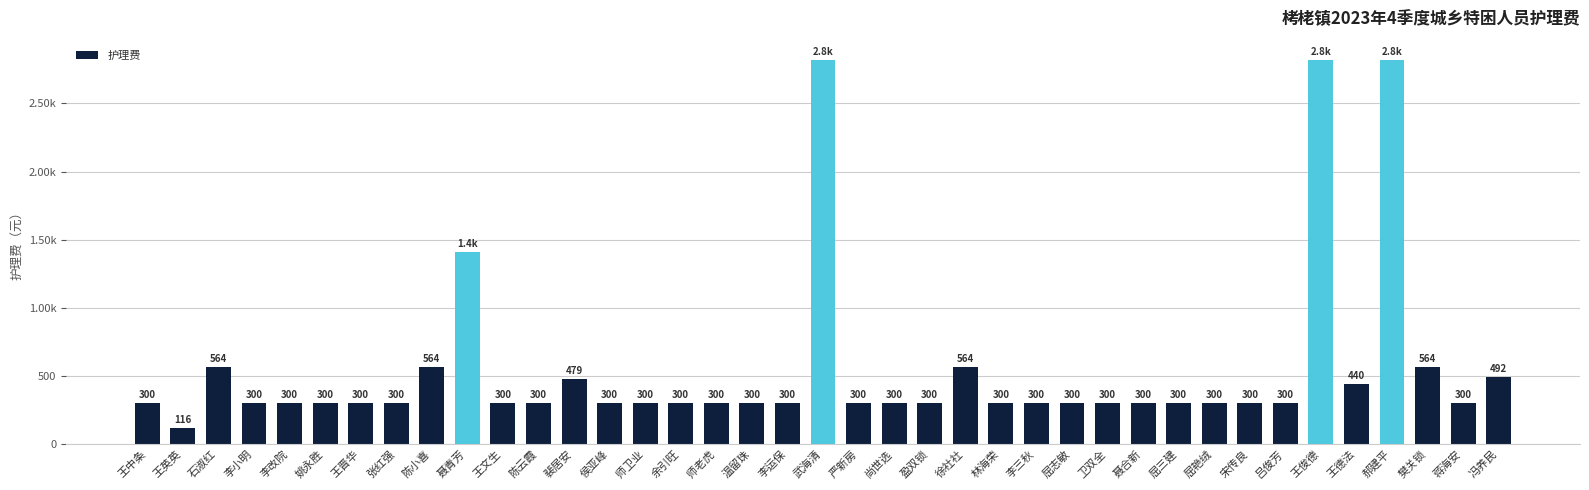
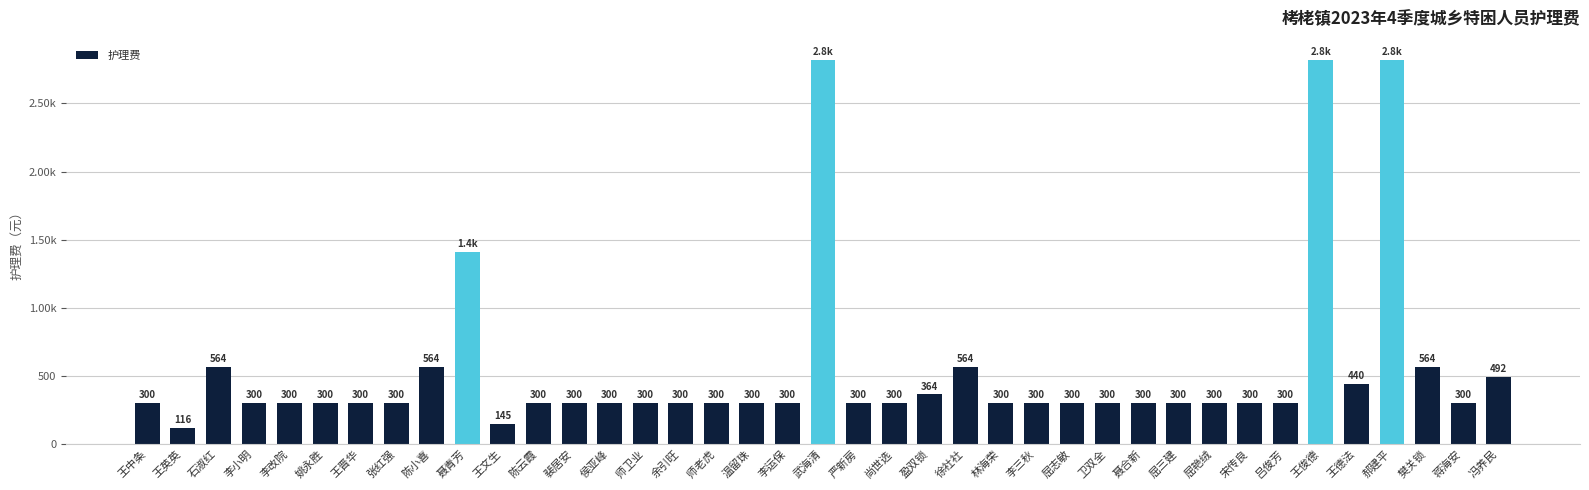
  {
    "王中条": "300",
    "王英英": "116",
    "石淑红": "564",
    "李小明": "300",
    "李改院": "300",
    "姚永胜": "300",
    "王晋华": "300",
    "张红强": "300",
    "陈小喜": "564",
    "聂青芳": "1.4k",
-   "王文生": "300",
+   "王文生": "145",
    "陈云霞": "300",
-   "裴居安": "479",
+   "裴居安": "300",
    "侯亚峰": "300",
    "师卫业": "300",
    "余引旺": "300",
    "师老虎": "300",
    "温留珠": "300",
    "李运保": "300",
    "武海清": "2.8k",
    "严新房": "300",
    "尚世选": "300",
-   "盈双锁": "300",
+   "盈双锁": "364",
    "徐社社": "564",
    "林海荣": "300",
    "李三秋": "300",
    "屈志敏": "300",
    "卫双全": "300",
    "聂合新": "300",
    "屈三建": "300",
    "屈艳绒": "300",
    "宋传良": "300",
    "吕俊芳": "300",
    "王俊德": "2.8k",
    "王德法": "440",
    "郝建平": "2.8k",
    "樊关锁": "564",
    "蒋海安": "300",
    "冯养民": "492"
  }
